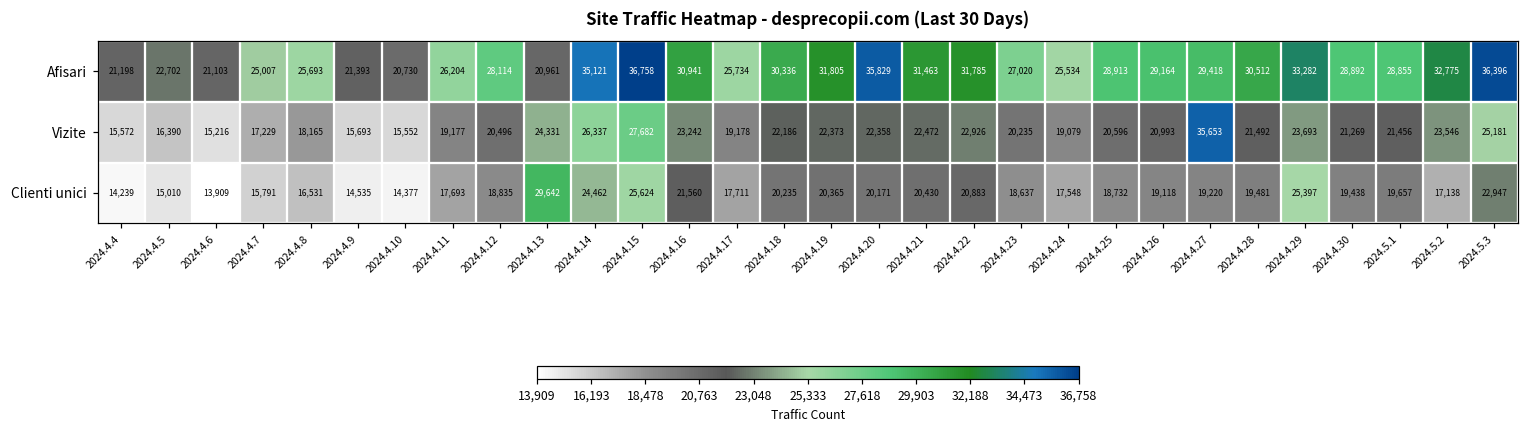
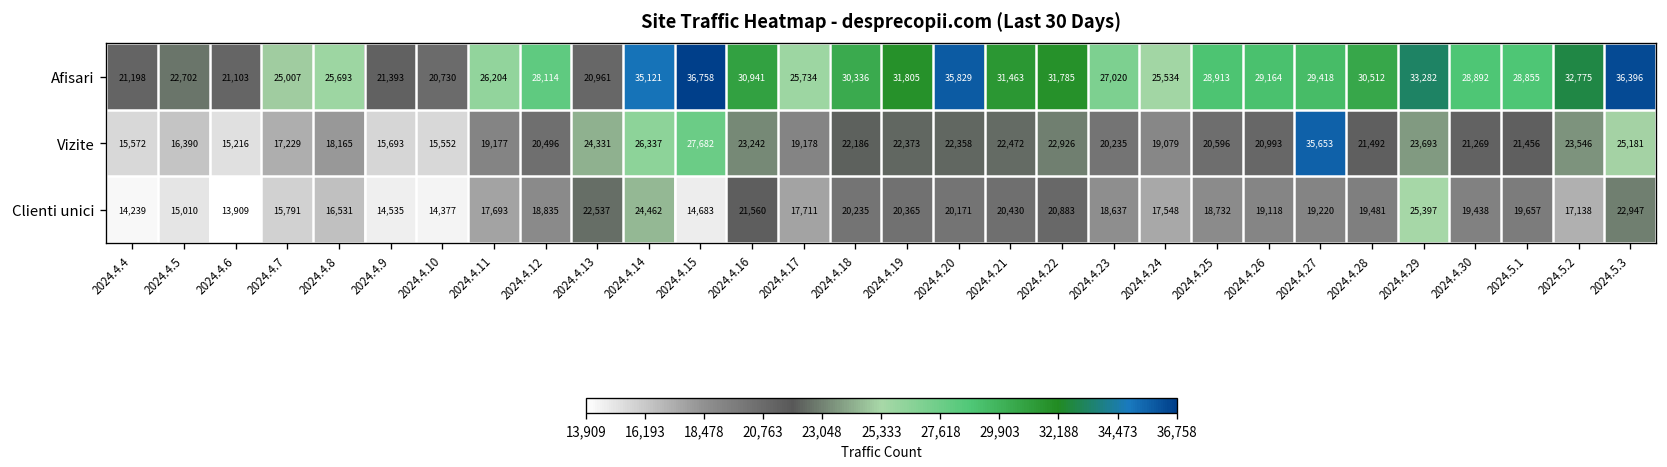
  {
    "Afisari": {
      "2024.4.4": "21,198",
      "2024.4.5": "22,702",
      "2024.4.6": "21,103",
      "2024.4.7": "25,007",
      "2024.4.8": "25,693",
      "2024.4.9": "21,393",
      "2024.4.10": "20,730",
      "2024.4.11": "26,204",
      "2024.4.12": "28,114",
      "2024.4.13": "20,961",
      "2024.4.14": "35,121",
      "2024.4.15": "36,758",
      "2024.4.16": "30,941",
      "2024.4.17": "25,734",
      "2024.4.18": "30,336",
      "2024.4.19": "31,805",
      "2024.4.20": "35,829",
      "2024.4.21": "31,463",
      "2024.4.22": "31,785",
      "2024.4.23": "27,020",
      "2024.4.24": "25,534",
      "2024.4.25": "28,913",
      "2024.4.26": "29,164",
      "2024.4.27": "29,418",
      "2024.4.28": "30,512",
      "2024.4.29": "33,282",
      "2024.4.30": "28,892",
      "2024.5.1": "28,855",
      "2024.5.2": "32,775",
      "2024.5.3": "36,396"
    },
    "Vizite": {
      "2024.4.4": "15,572",
      "2024.4.5": "16,390",
      "2024.4.6": "15,216",
      "2024.4.7": "17,229",
      "2024.4.8": "18,165",
      "2024.4.9": "15,693",
      "2024.4.10": "15,552",
      "2024.4.11": "19,177",
      "2024.4.12": "20,496",
      "2024.4.13": "24,331",
      "2024.4.14": "26,337",
      "2024.4.15": "27,682",
      "2024.4.16": "23,242",
      "2024.4.17": "19,178",
      "2024.4.18": "22,186",
      "2024.4.19": "22,373",
      "2024.4.20": "22,358",
      "2024.4.21": "22,472",
      "2024.4.22": "22,926",
      "2024.4.23": "20,235",
      "2024.4.24": "19,079",
      "2024.4.25": "20,596",
      "2024.4.26": "20,993",
      "2024.4.27": "35,653",
      "2024.4.28": "21,492",
      "2024.4.29": "23,693",
      "2024.4.30": "21,269",
      "2024.5.1": "21,456",
      "2024.5.2": "23,546",
      "2024.5.3": "25,181"
    },
    "Clienti unici": {
      "2024.4.4": "14,239",
      "2024.4.5": "15,010",
      "2024.4.6": "13,909",
      "2024.4.7": "15,791",
      "2024.4.8": "16,531",
      "2024.4.9": "14,535",
      "2024.4.10": "14,377",
      "2024.4.11": "17,693",
      "2024.4.12": "18,835",
-     "2024.4.13": "29,642",
+     "2024.4.13": "22,537",
      "2024.4.14": "24,462",
-     "2024.4.15": "25,624",
+     "2024.4.15": "14,683",
      "2024.4.16": "21,560",
      "2024.4.17": "17,711",
      "2024.4.18": "20,235",
      "2024.4.19": "20,365",
      "2024.4.20": "20,171",
      "2024.4.21": "20,430",
      "2024.4.22": "20,883",
      "2024.4.23": "18,637",
      "2024.4.24": "17,548",
      "2024.4.25": "18,732",
      "2024.4.26": "19,118",
      "2024.4.27": "19,220",
      "2024.4.28": "19,481",
      "2024.4.29": "25,397",
      "2024.4.30": "19,438",
      "2024.5.1": "19,657",
      "2024.5.2": "17,138",
      "2024.5.3": "22,947"
    }
  }
